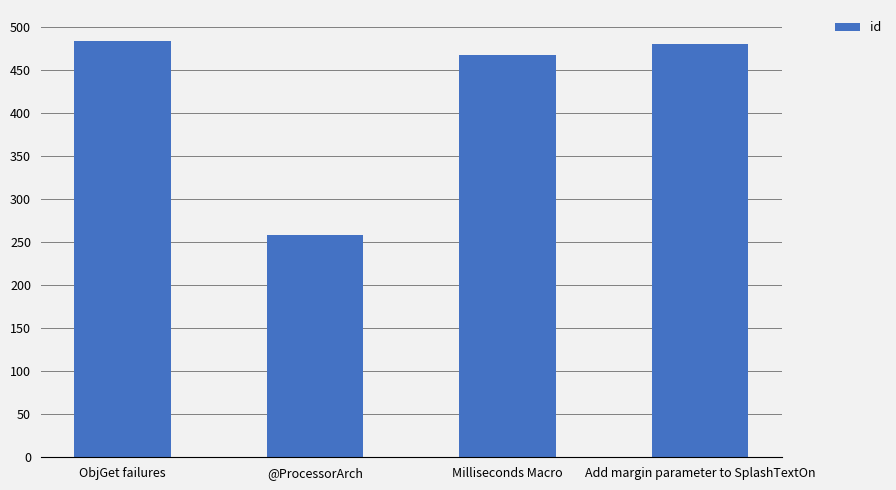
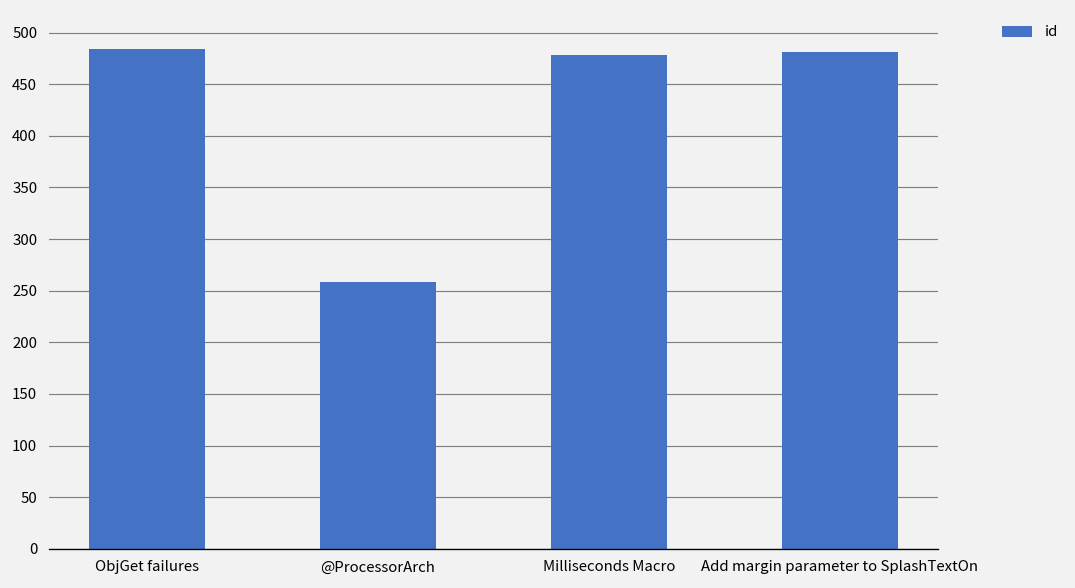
  {
    "ObjGet failures": 480,
    "@ProcessorArch": 260,
-   "Milliseconds Macro": 470,
+   "Milliseconds Macro": 480,
    "Add margin parameter to SplashTextOn": 480
  }
